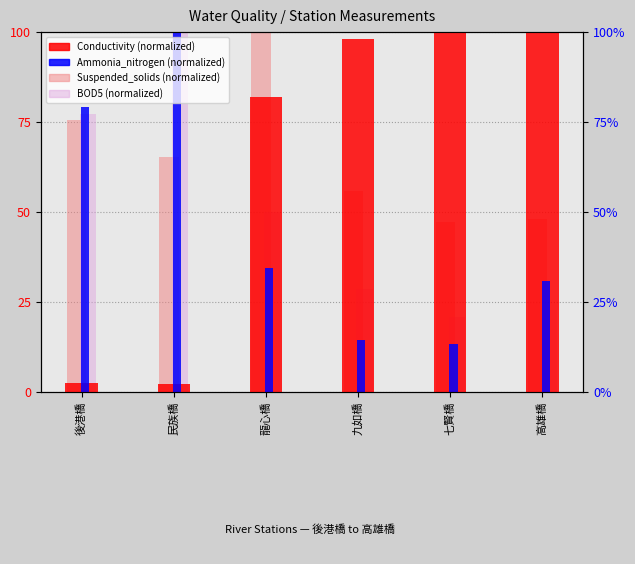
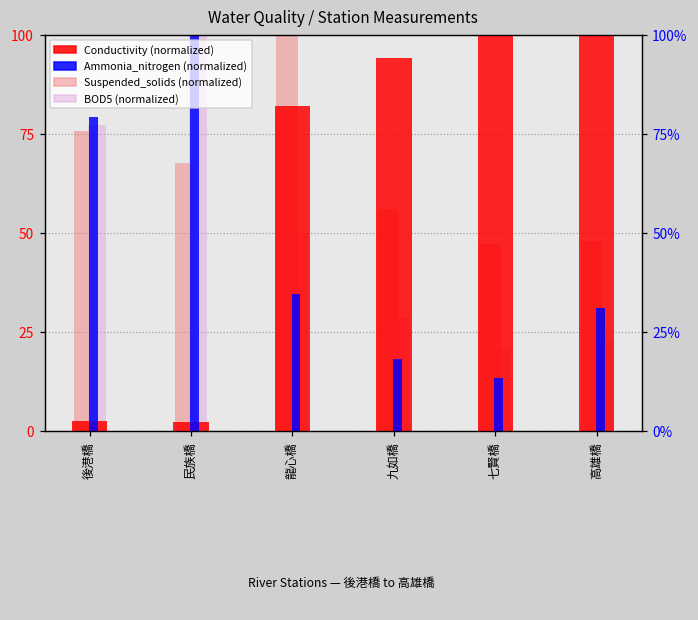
  {
    "Conductivity (normalized)": {
-     "九如橋": 98,
+     "九如橋": 94,
      "七賢橋": 100,
      "高雄橋": 100
    },
    "Ammonia_nitrogen (normalized)": {
      "後港橋": 79,
      "民族橋": 100,
-     "九如橋": 15
+     "九如橋": 18
    },
    "Suspended_solids (normalized)": {
      "後港橋": 76,
-     "民族橋": 65,
+     "民族橋": 68,
      "龍心橋": 100
    },
    "BOD5 (normalized)": {
      "後港橋": 77,
      "民族橋": 100
    }
  }
